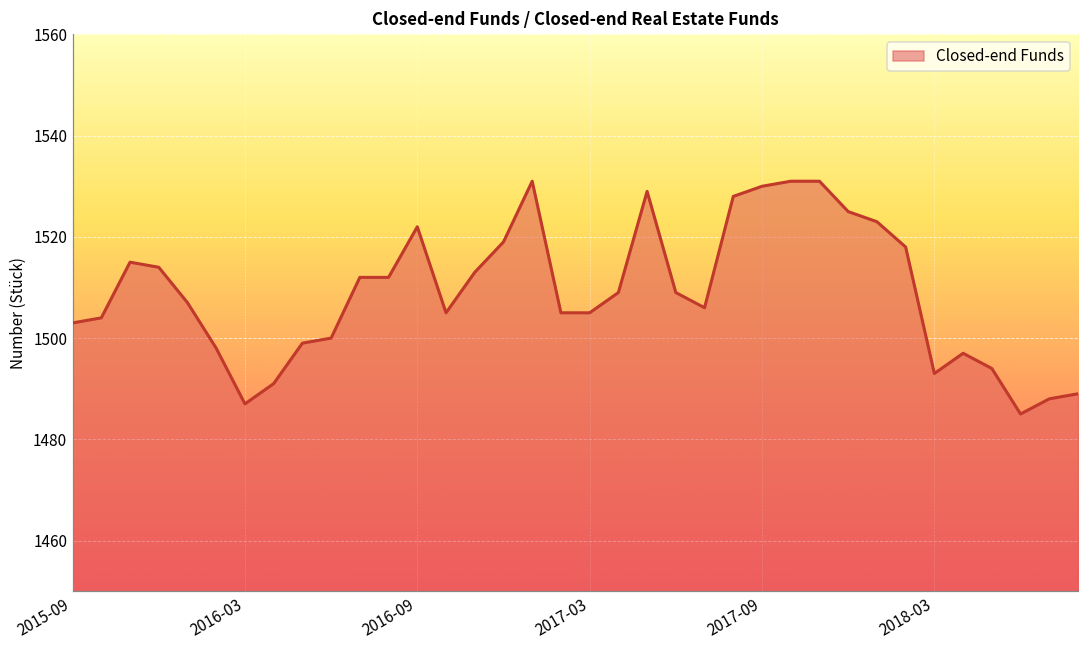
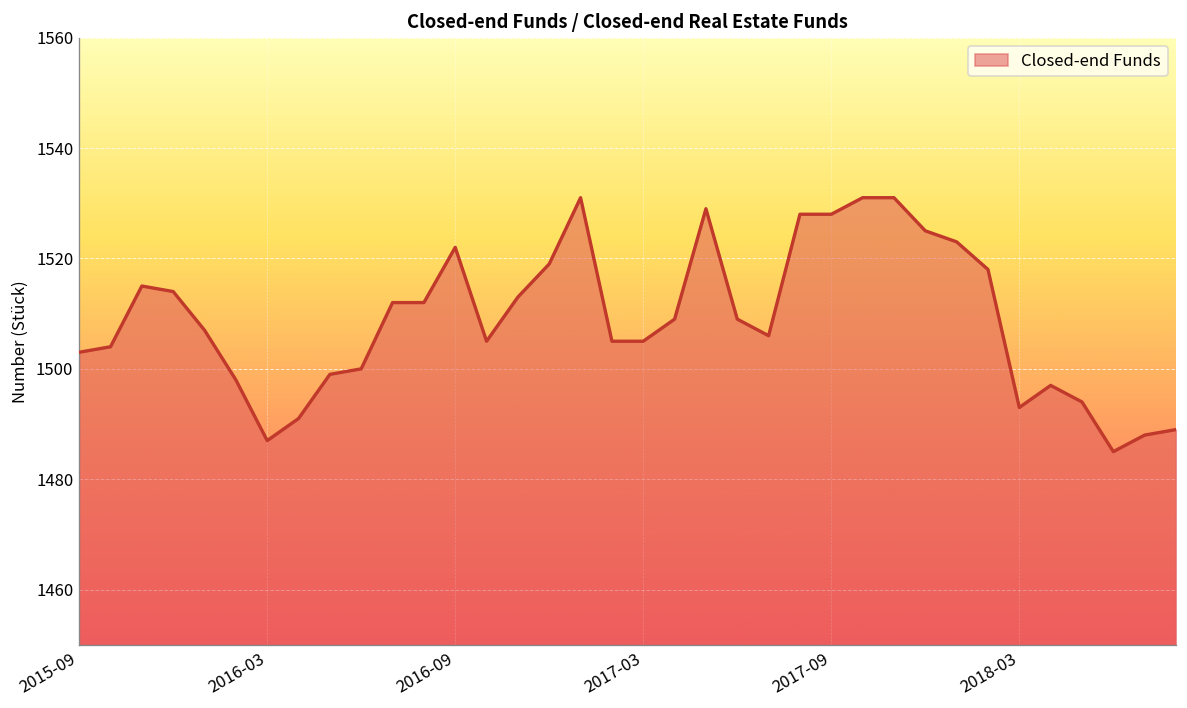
  {
    "2015-09": 1503,
    "2016-03": 1487,
    "2016-09": 1522,
    "2017-03": 1505,
-   "2017-09": 1530,
+   "2017-09": 1528,
    "2018-03": 1493
  }
